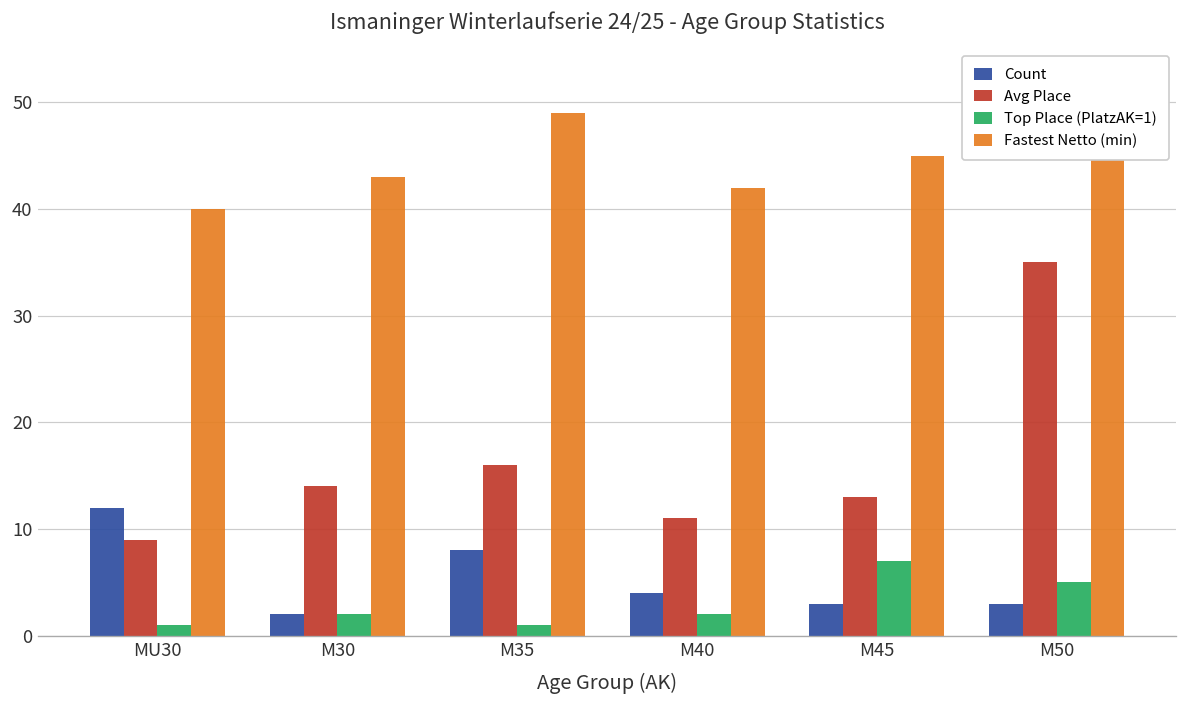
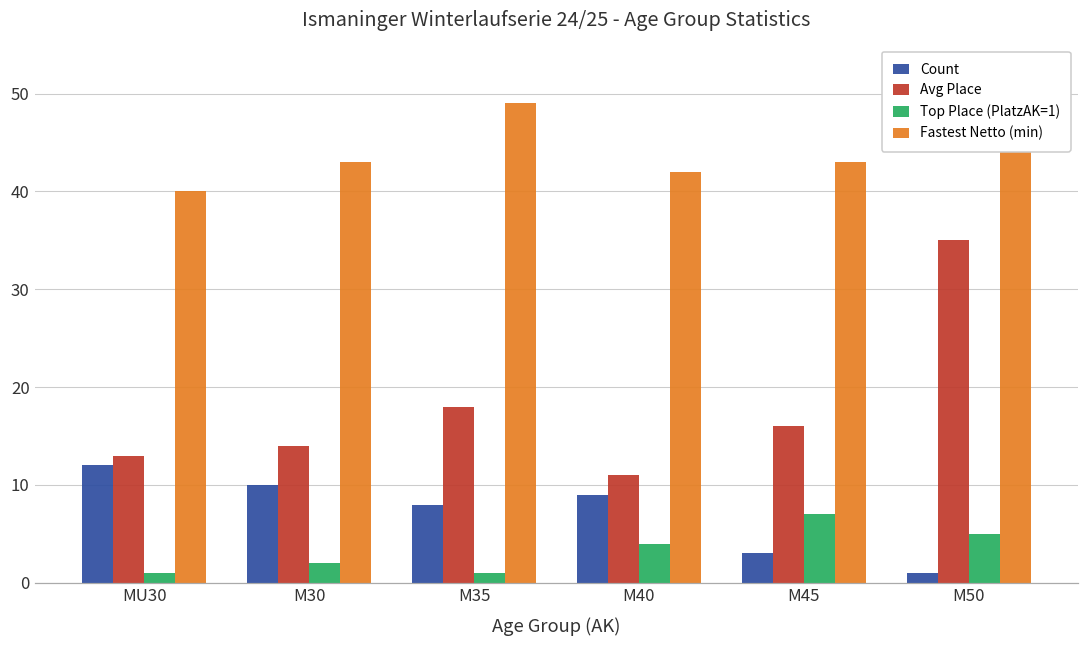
  {
    "Count": {
      "MU30": 12,
-     "M30": 2,
+     "M30": 10,
      "M35": 8,
-     "M40": 4,
+     "M40": 9,
      "M45": 3,
-     "M50": 3
+     "M50": 1
    },
    "Avg Place": {
-     "MU30": 9,
+     "MU30": 13,
      "M30": 14,
-     "M35": 16,
+     "M35": 18,
      "M40": 11,
-     "M45": 13,
+     "M45": 16,
      "M50": 35
    },
    "Top Place (PlatzAK=1)": {
      "MU30": 1,
      "M30": 2,
      "M35": 1,
-     "M40": 2,
+     "M40": 4,
      "M45": 7,
      "M50": 5
    },
    "Fastest Netto (min)": {
      "MU30": 40,
      "M30": 43,
      "M35": 49,
      "M40": 42,
-     "M45": 45
+     "M45": 43
    }
  }
